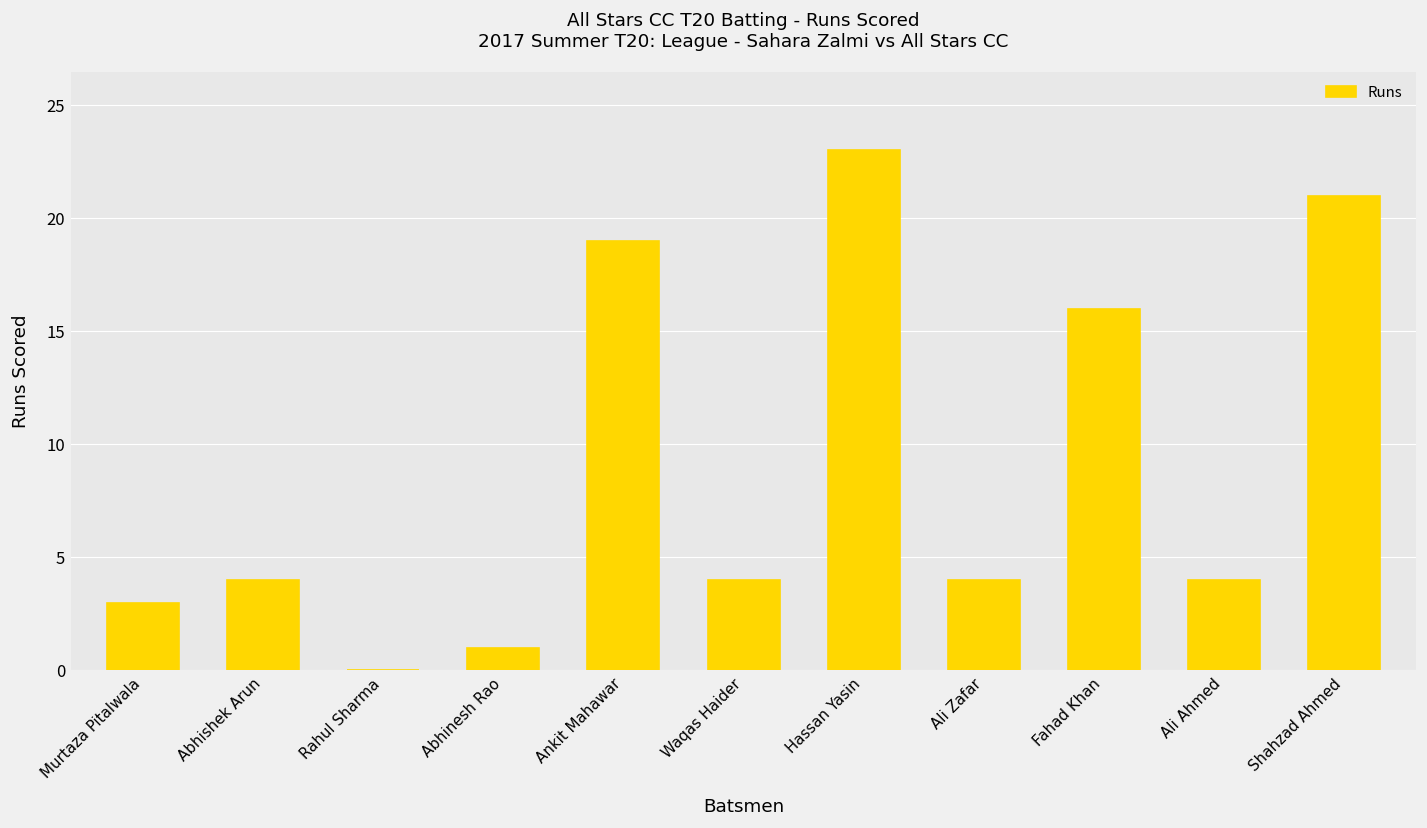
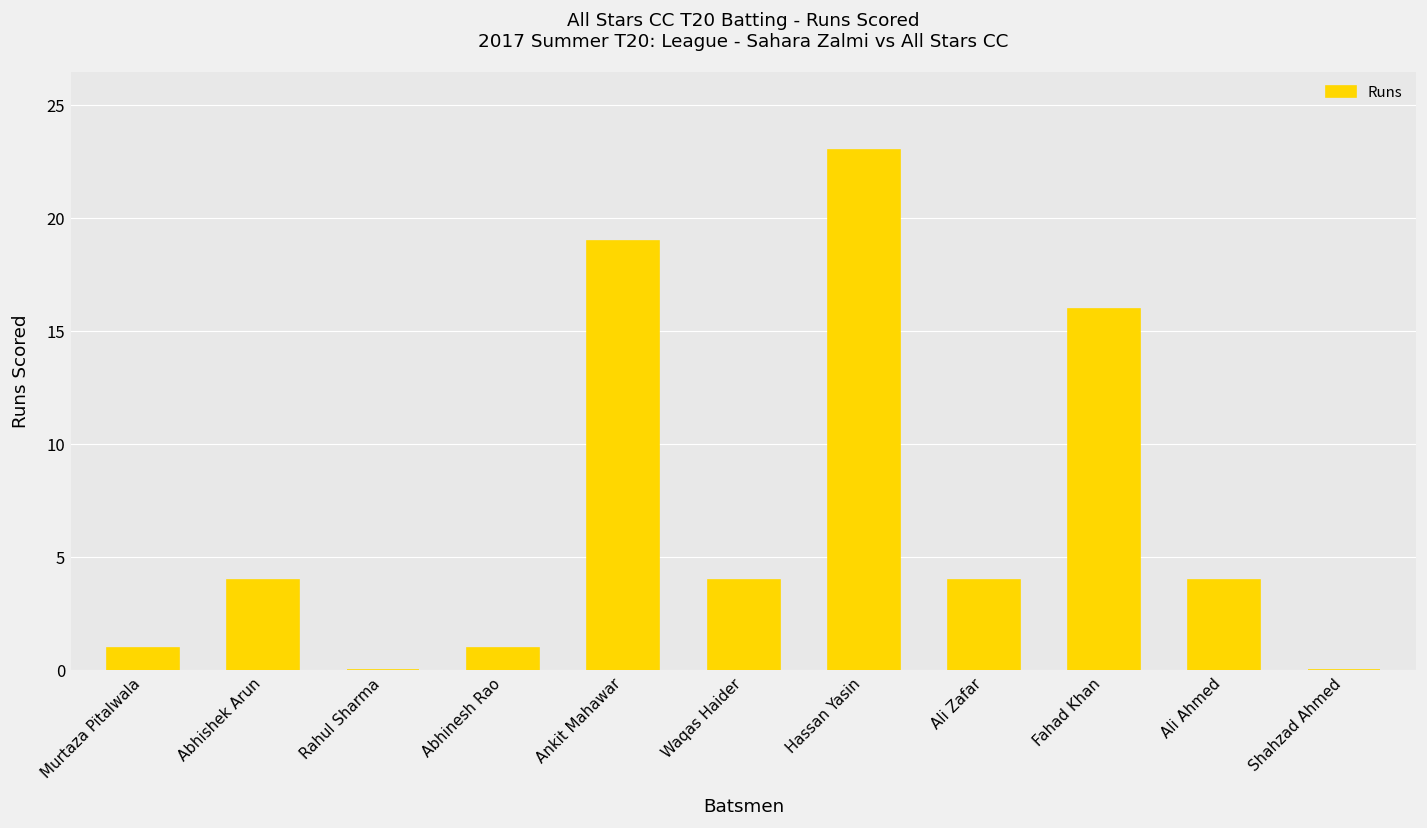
  {
-   "Murtaza Pitalwala": 3,
+   "Murtaza Pitalwala": 1,
    "Abhishek Arun": 4,
    "Rahul Sharma": 0,
    "Abhinesh Rao": 1,
    "Ankit Mahawar": 19,
    "Waqas Haider": 4,
    "Hassan Yasin": 23,
    "Ali Zafar": 4,
    "Fahad Khan": 16,
    "Ali Ahmed": 4,
-   "Shahzad Ahmed": 21
+   "Shahzad Ahmed": 0
  }
